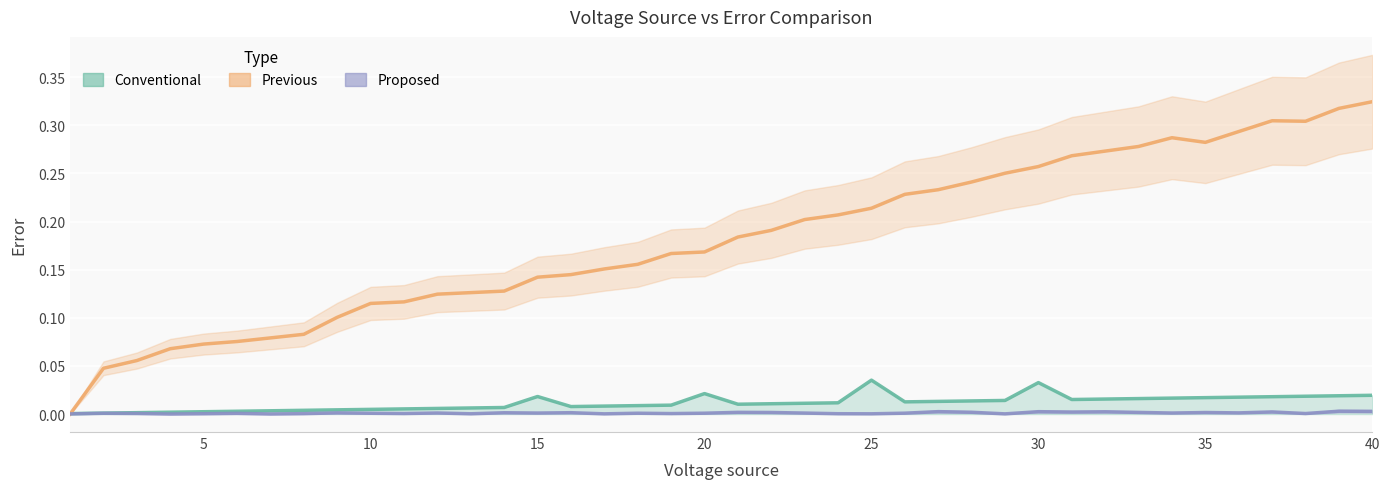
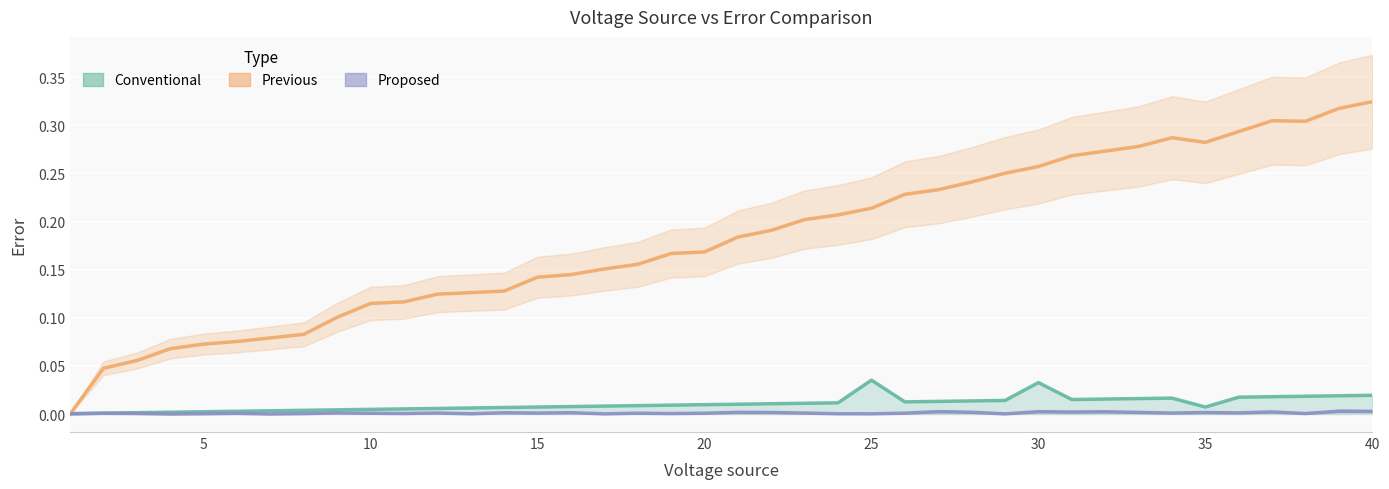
  {
    "Conventional": {
      "10": 0.00,
-     "15": 0.02,
-     "20": 0.02,
+     "15": 0.01,
+     "20": 0.01,
      "25": 0.04,
      "30": 0.03,
-     "35": 0.02,
+     "35": 0.01,
      "40": 0.02
    }
  }
